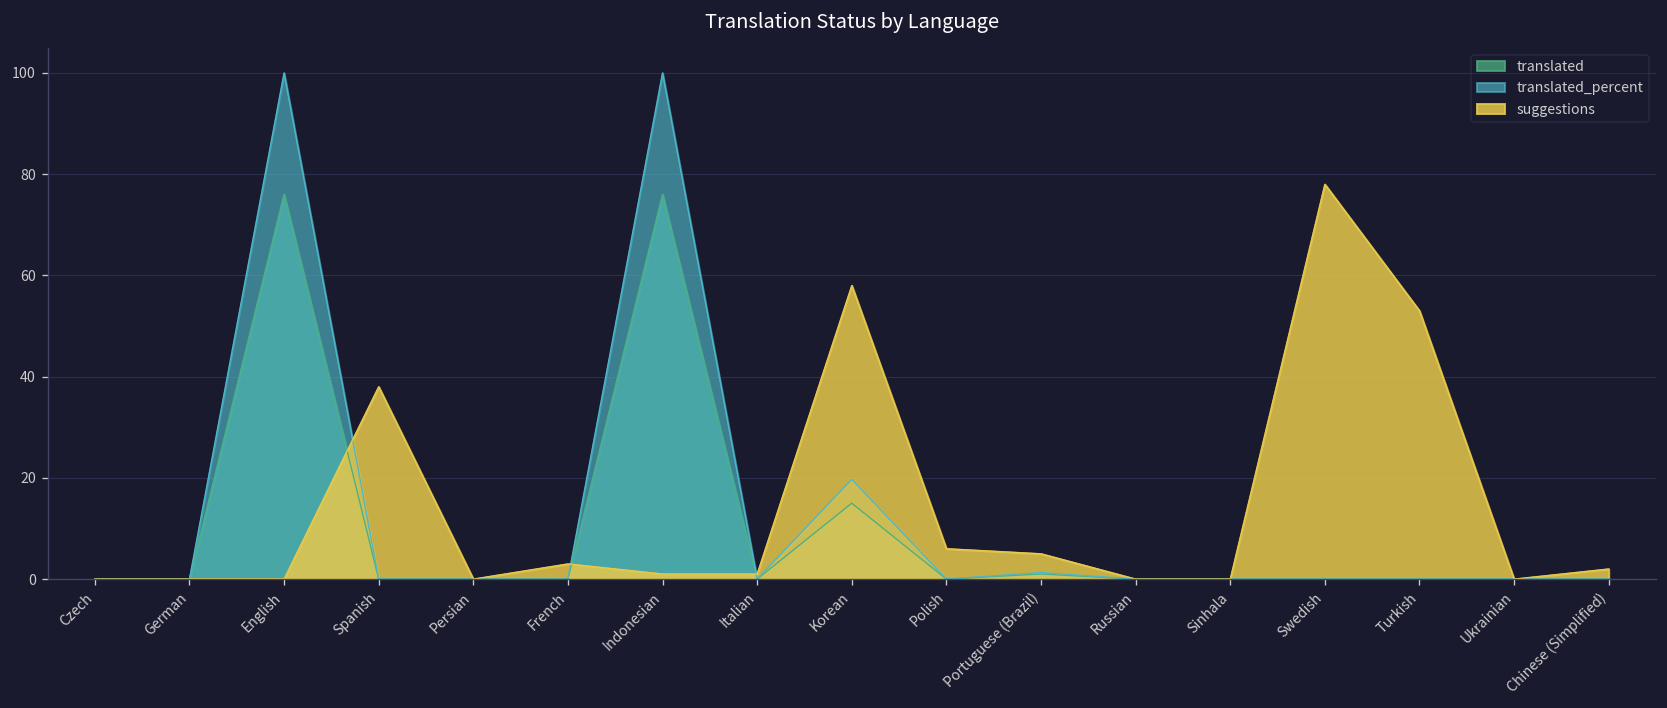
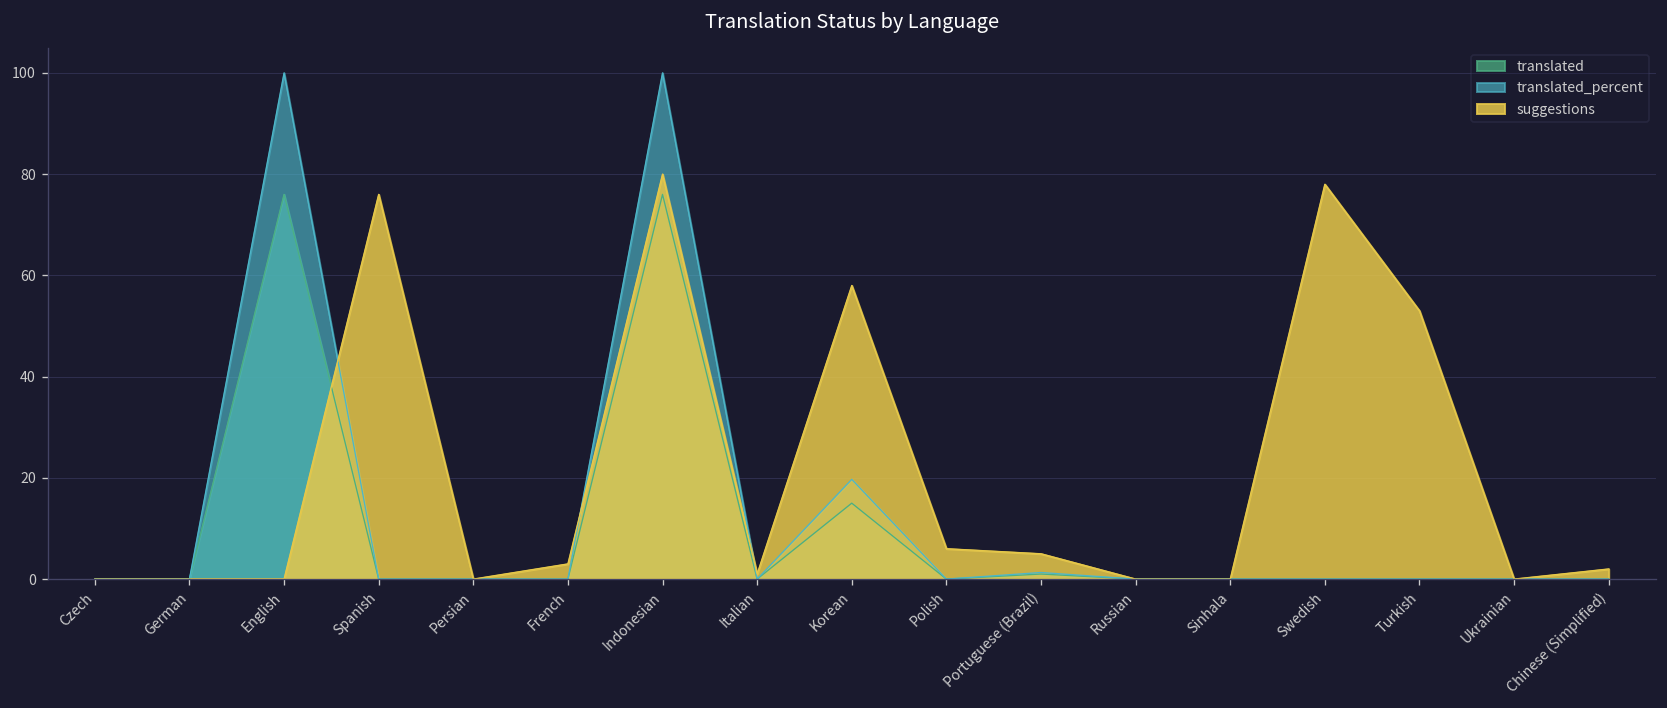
  {
    "suggestions": {
      "English": 0,
-     "Spanish": 38,
+     "Spanish": 76,
      "French": 3,
-     "Indonesian": 1,
+     "Indonesian": 80,
      "Italian": 1,
      "Korean": 58,
      "Polish": 6,
      "Portuguese (Brazil)": 5,
      "Swedish": 78,
      "Turkish": 53,
      "Chinese (Simplified)": 2
    }
  }
